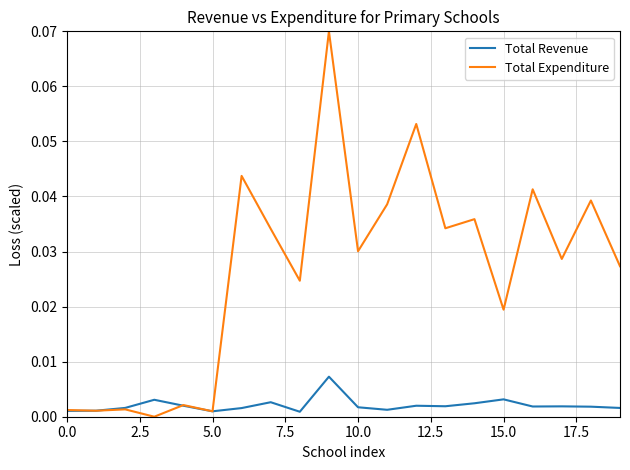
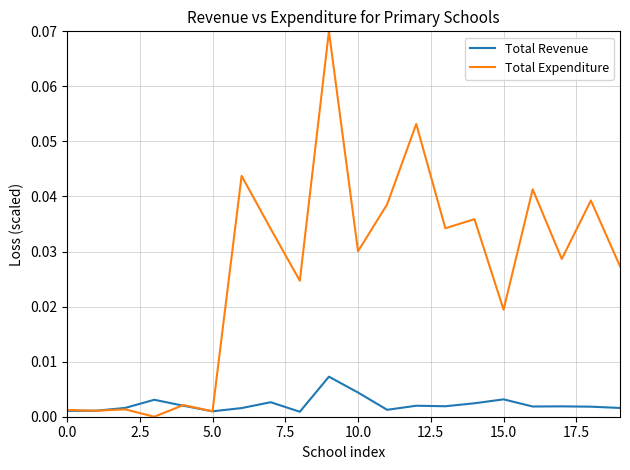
  {
    "Total Revenue": {
-     "10.0": 0.002,
+     "10.0": 0.004,
      "15.0": 0.003
    },
    "Total Expenditure": {
      "10.0": 0.030,
      "15.0": 0.019
    }
  }
